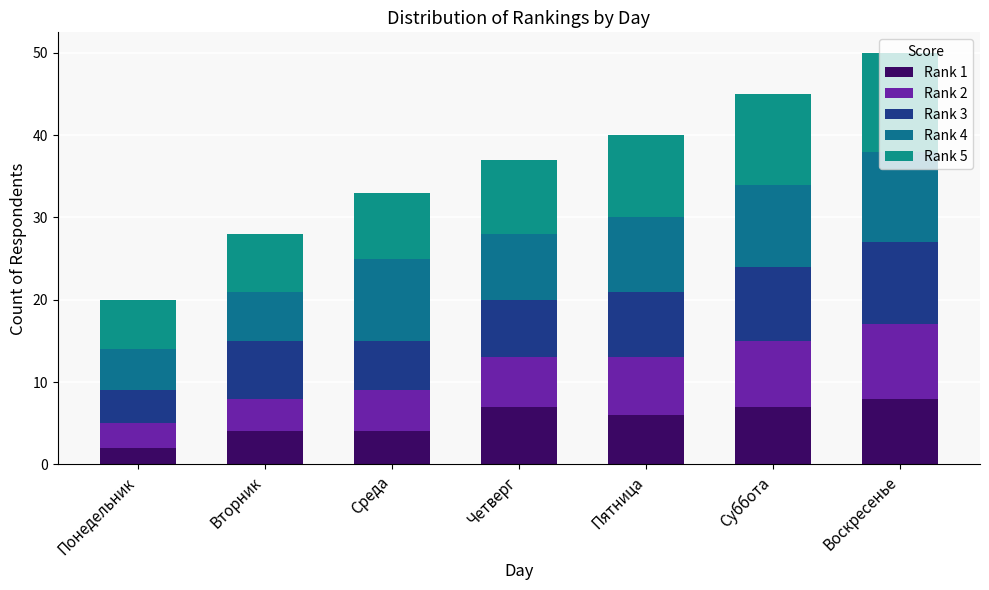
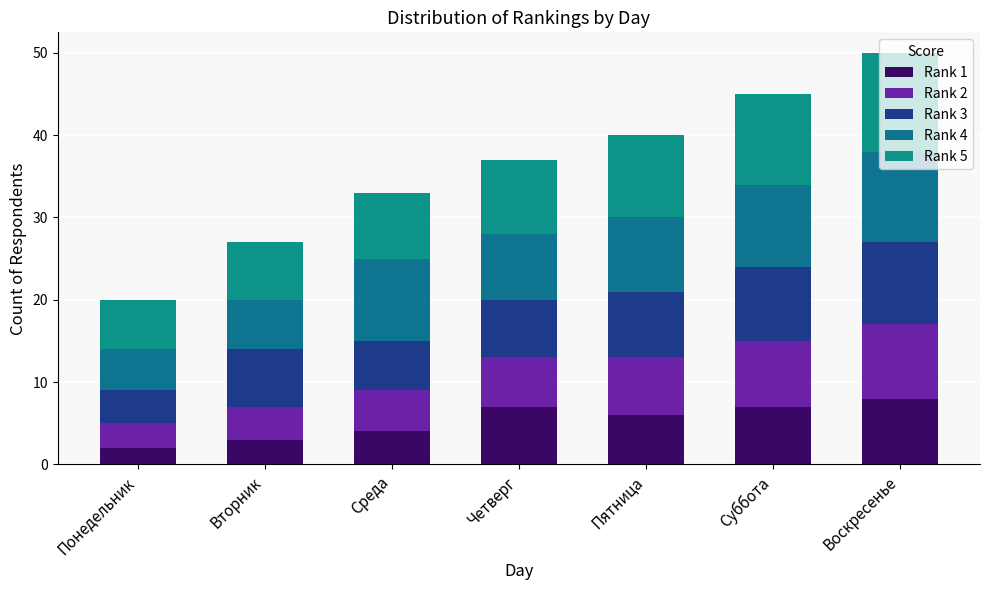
  {
    "Rank 1": {
      "Понедельник": 2,
-     "Вторник": 4,
+     "Вторник": 3,
      "Среда": 4,
      "Четверг": 7,
      "Пятница": 6,
      "Суббота": 7,
      "Воскресенье": 8
    },
    "Rank 2": {
      "Понедельник": 3,
      "Вторник": 4,
      "Среда": 5,
      "Четверг": 6,
      "Пятница": 7,
      "Суббота": 8,
      "Воскресенье": 9
    },
    "Rank 3": {
      "Понедельник": 4,
      "Вторник": 7,
      "Среда": 6,
      "Четверг": 7,
      "Пятница": 8,
      "Суббота": 9,
      "Воскресенье": 10
    }
  }
